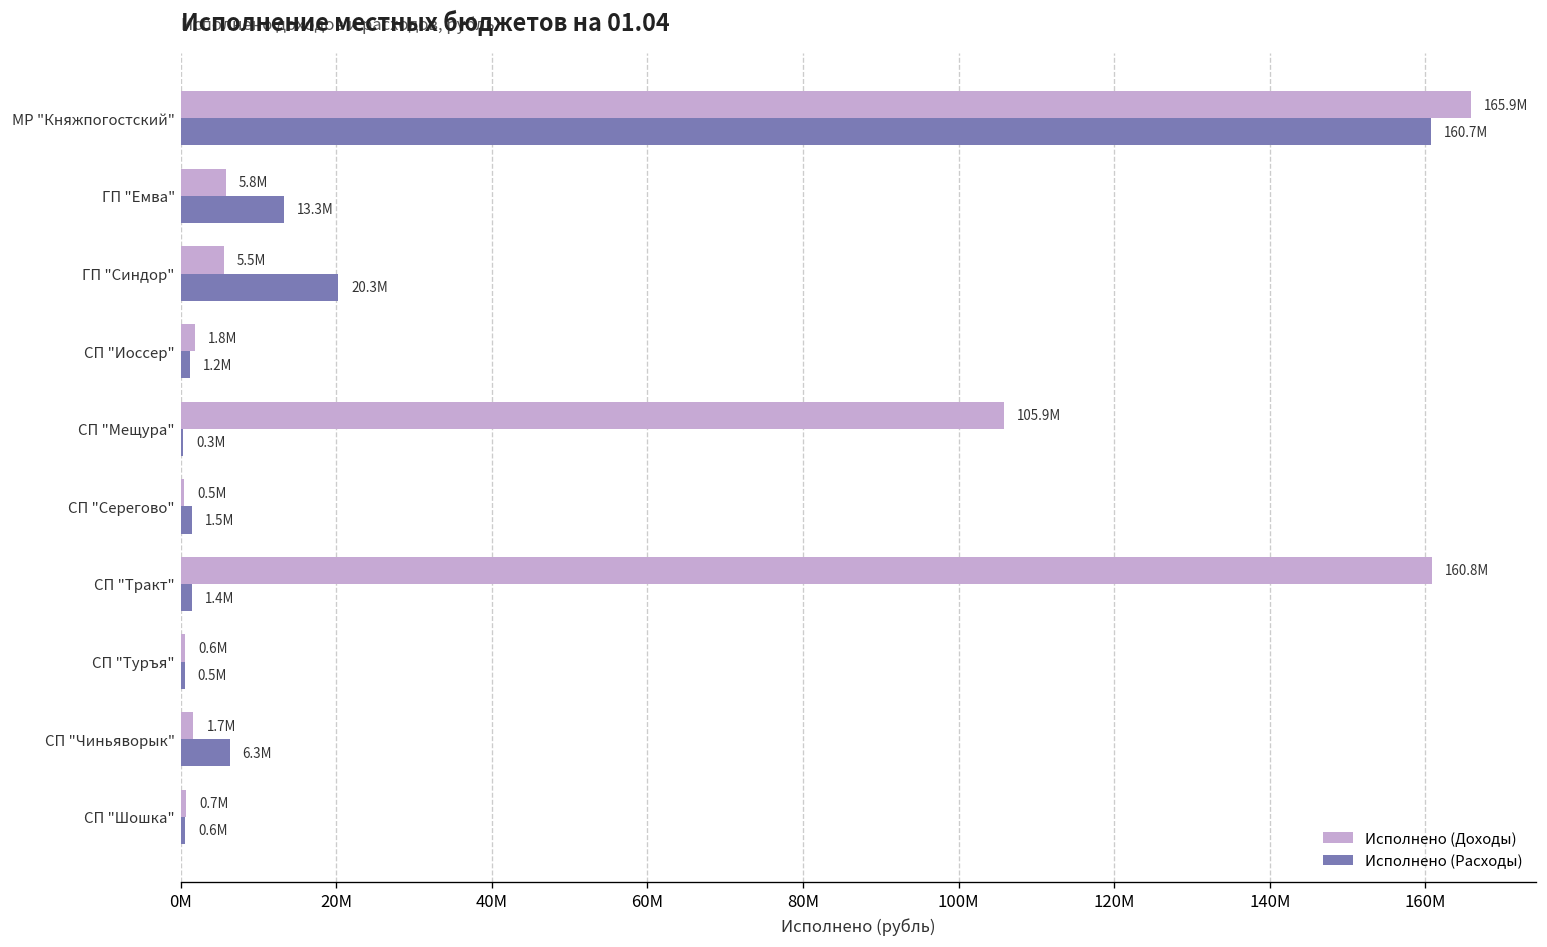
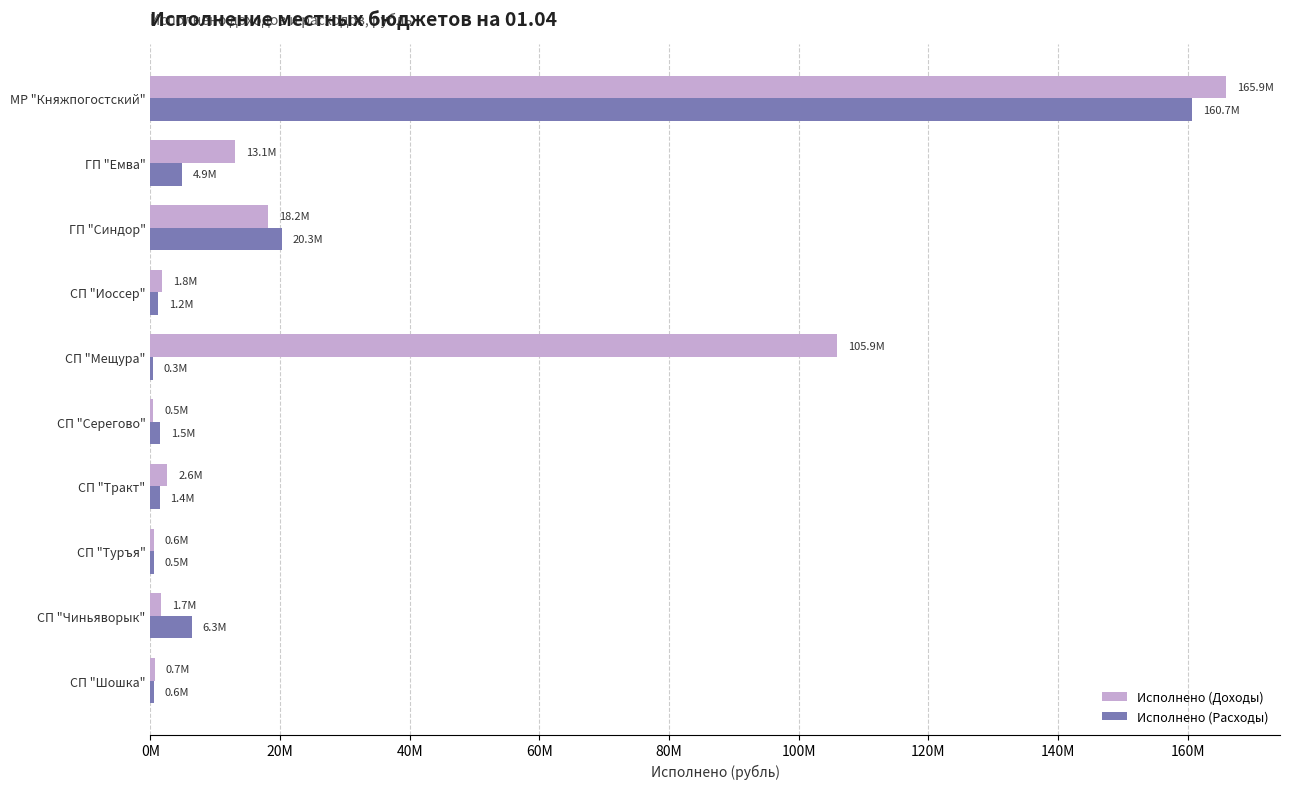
  {
    "Исполнено (Доходы)": {
      "МР \"Княжпогостский\"": "165.9M",
-     "ГП \"Емва\"": "5.8M",
-     "ГП \"Синдор\"": "5.5M",
+     "ГП \"Емва\"": "13.1M",
+     "ГП \"Синдор\"": "18.2M",
      "СП \"Иоссер\"": "1.8M",
      "СП \"Мещура\"": "105.9M",
      "СП \"Серегово\"": "0.5M",
-     "СП \"Тракт\"": "160.8M",
+     "СП \"Тракт\"": "2.6M",
      "СП \"Туръя\"": "0.6M",
      "СП \"Чиньяворык\"": "1.7M",
      "СП \"Шошка\"": "0.7M"
    },
    "Исполнено (Расходы)": {
      "МР \"Княжпогостский\"": "160.7M",
-     "ГП \"Емва\"": "13.3M",
+     "ГП \"Емва\"": "4.9M",
      "ГП \"Синдор\"": "20.3M",
      "СП \"Иоссер\"": "1.2M",
      "СП \"Мещура\"": "0.3M",
      "СП \"Серегово\"": "1.5M",
      "СП \"Тракт\"": "1.4M",
      "СП \"Туръя\"": "0.5M",
      "СП \"Чиньяворык\"": "6.3M",
      "СП \"Шошка\"": "0.6M"
    }
  }
